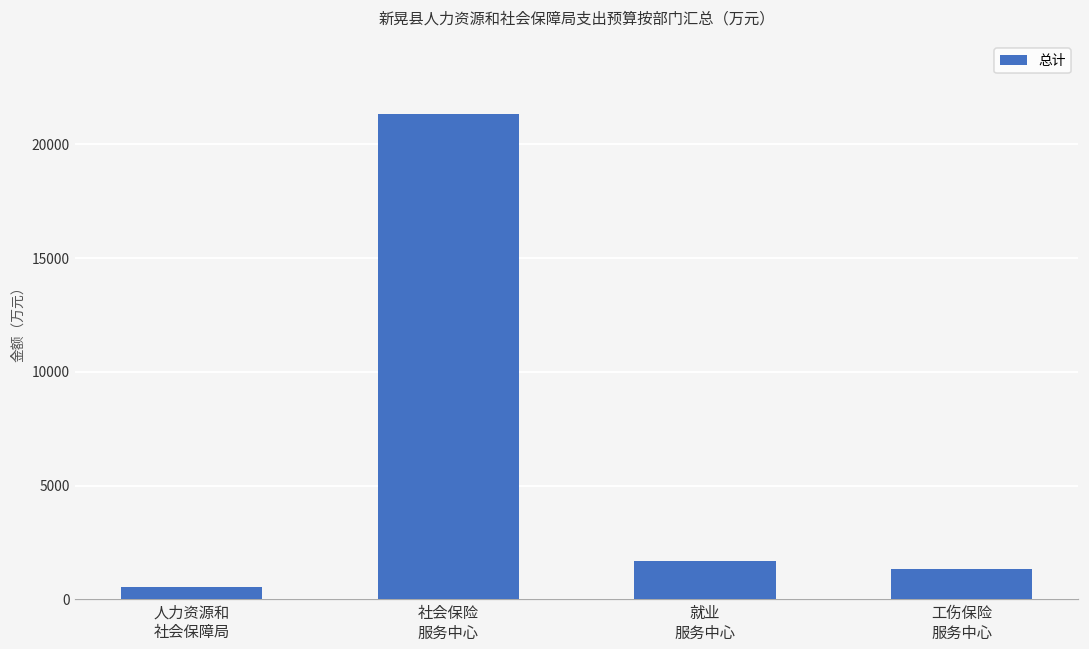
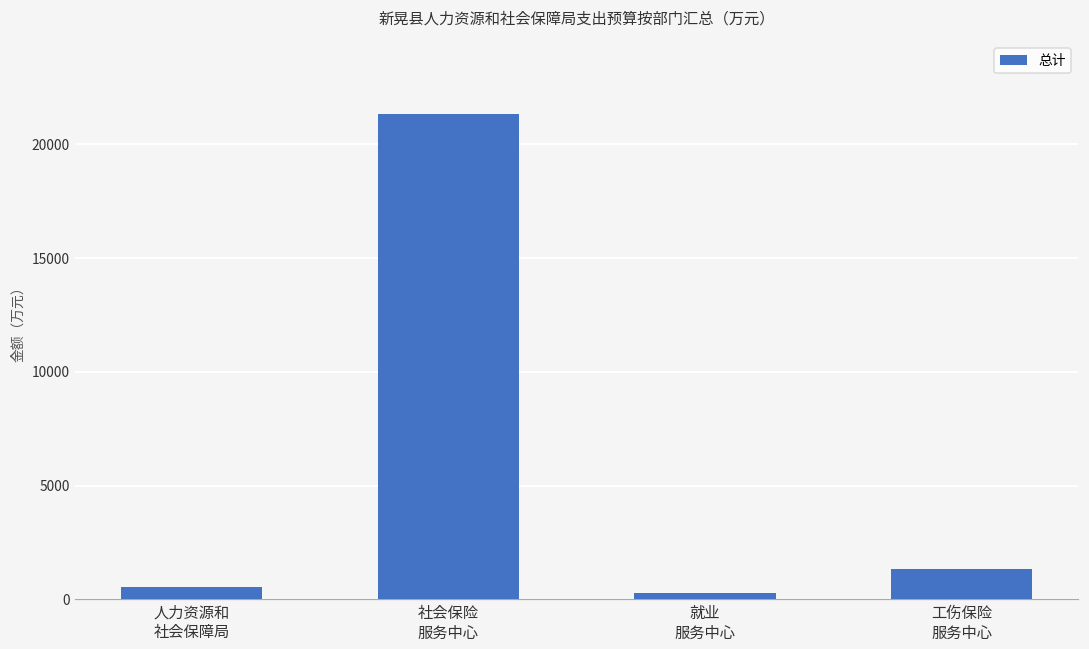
  {
    "人力资源和 社会保障局": 500,
    "社会保险 服务中心": 21300,
-   "就业 服务中心": 1700,
+   "就业 服务中心": 300,
    "工伤保险 服务中心": 1300
  }
